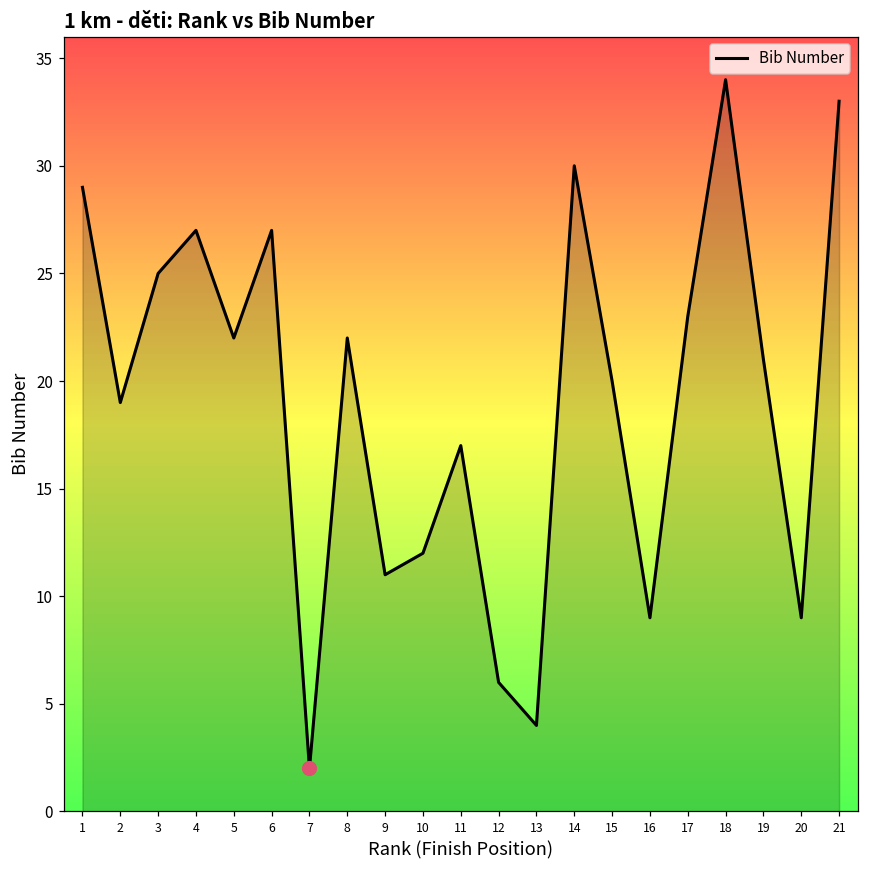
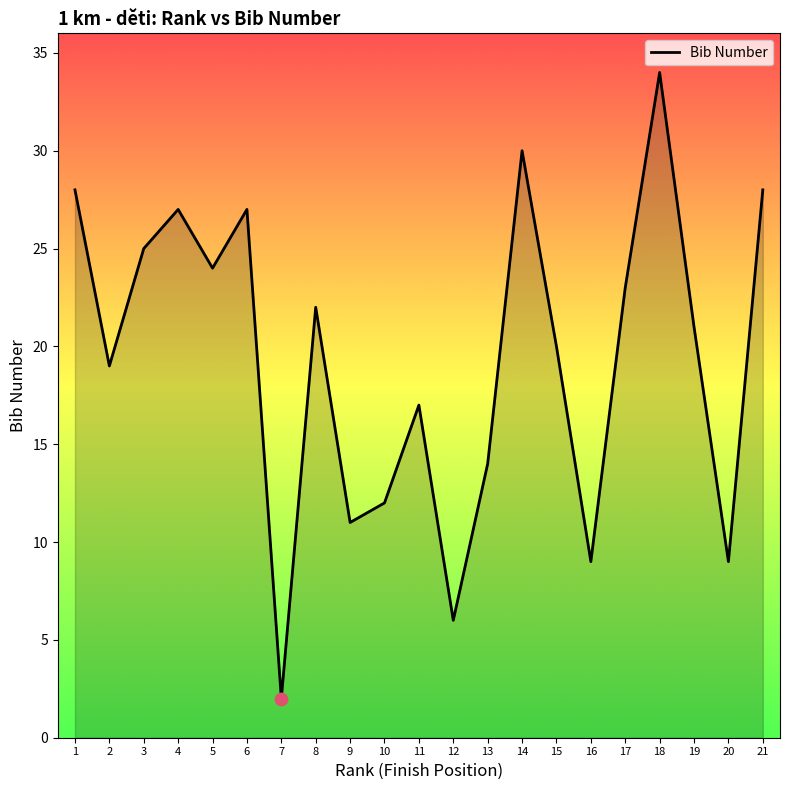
  {
    "Bib Number": {
-     "1": 29,
+     "1": 28,
      "2": 19,
      "3": 25,
      "4": 27,
-     "5": 22,
+     "5": 24,
      "6": 27,
      "8": 22,
      "9": 11,
      "10": 12,
      "11": 17,
      "12": 6,
-     "13": 4,
+     "13": 14,
      "14": 30,
      "15": 20,
      "16": 9,
      "17": 23,
      "18": 34,
      "19": 21,
      "20": 9,
-     "21": 33
+     "21": 28
    }
  }
